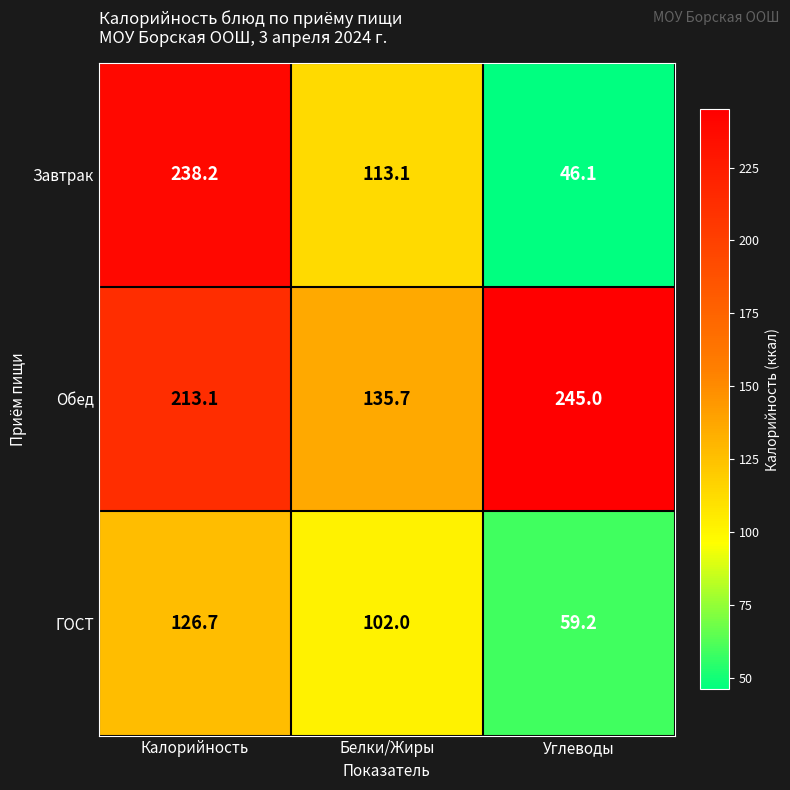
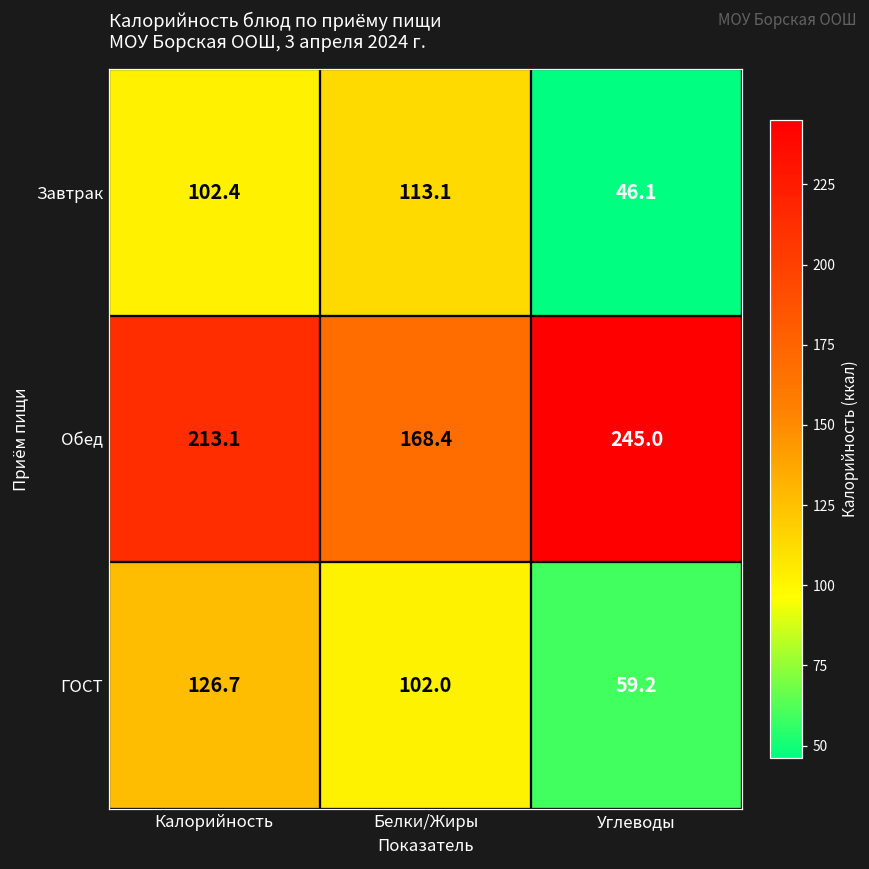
  {
    "Завтрак": {
-     "Калорийность": 238.2,
+     "Калорийность": 102.4,
      "Белки/Жиры": 113.1,
      "Углеводы": 46.1
    },
    "Обед": {
      "Калорийность": 213.1,
-     "Белки/Жиры": 135.7,
+     "Белки/Жиры": 168.4,
      "Углеводы": 245.0
    },
    "ГОСТ": {
      "Калорийность": 126.7,
      "Белки/Жиры": 102.0,
      "Углеводы": 59.2
    }
  }
